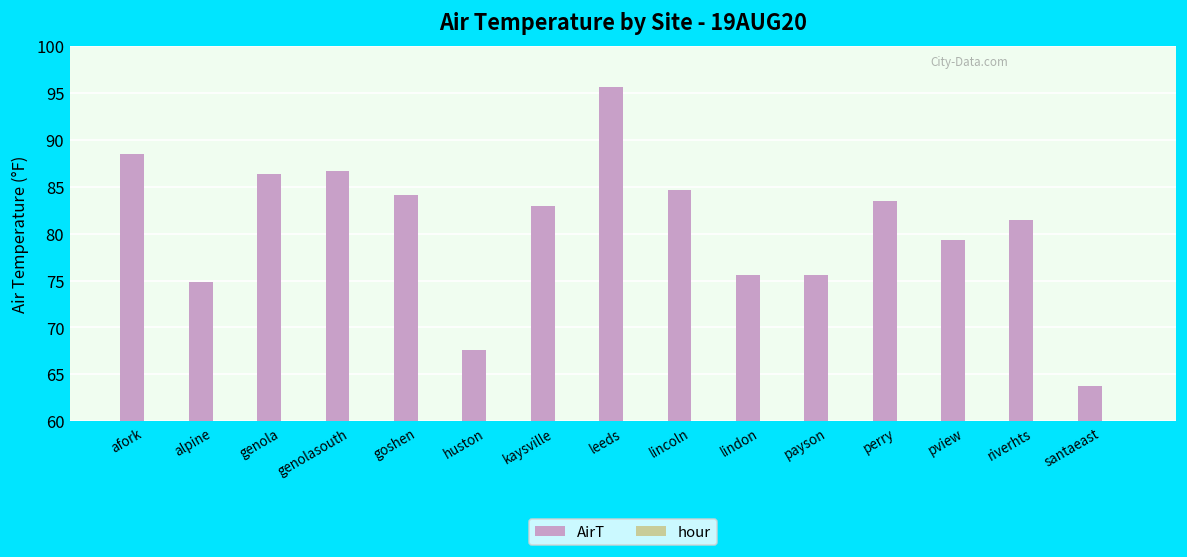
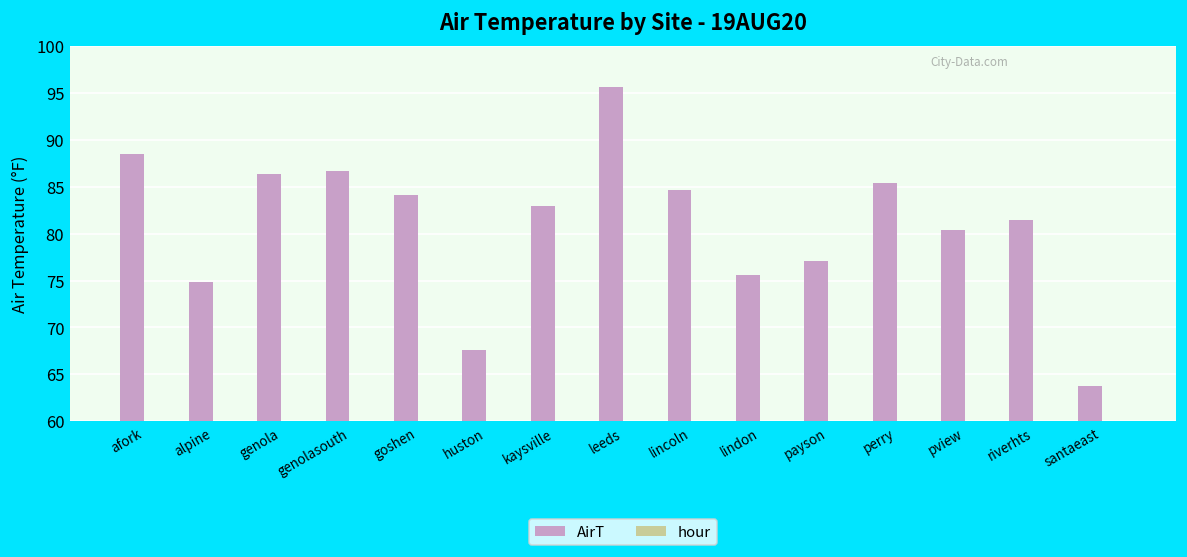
  {
    "AirT": {
      "afork": 89,
      "alpine": 75,
      "genola": 86,
      "genolasouth": 87,
      "goshen": 84,
      "huston": 68,
      "kaysville": 83,
      "leeds": 96,
      "lincoln": 85,
      "lindon": 76,
-     "payson": 76,
-     "perry": 84,
-     "pview": 79,
+     "payson": 77,
+     "perry": 85,
+     "pview": 80,
      "riverhts": 82,
      "santaeast": 64
    }
  }
